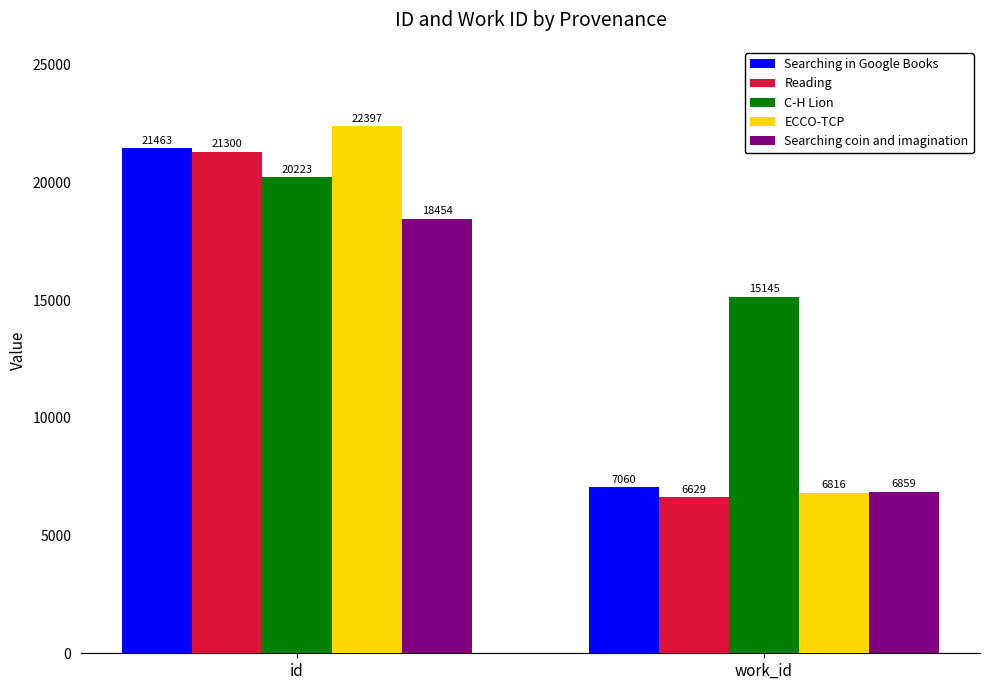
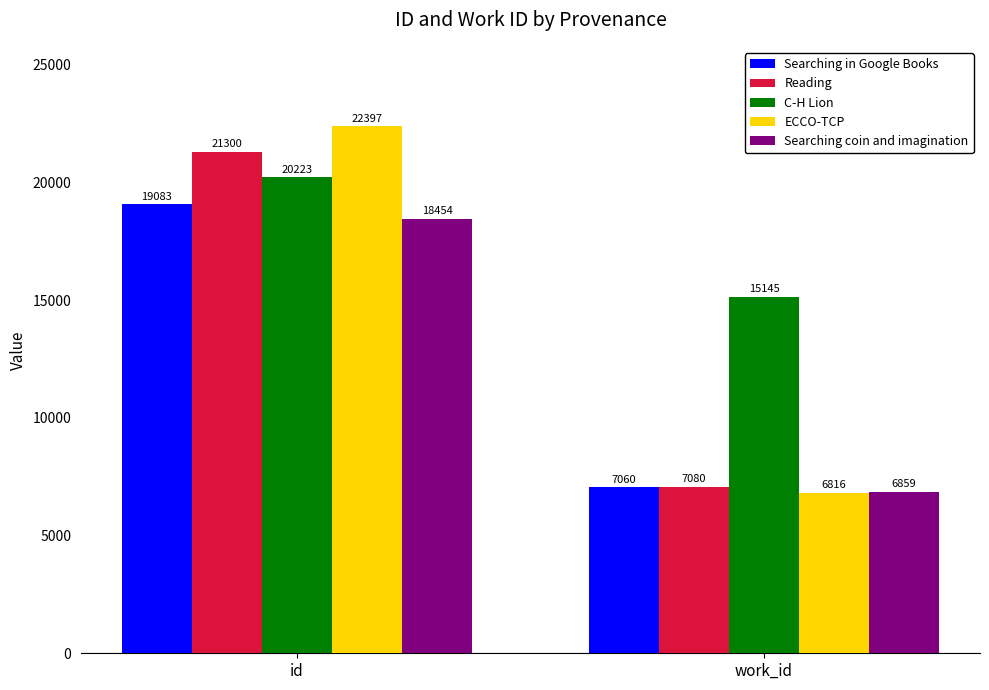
  {
    "Searching in Google Books": {
-     "id": 21463,
+     "id": 19083,
      "work_id": 7060
    },
    "Reading": {
      "id": 21300,
-     "work_id": 6629
+     "work_id": 7080
    },
    "C-H Lion": {
      "id": 20223,
      "work_id": 15145
    },
    "ECCO-TCP": {
      "id": 22397,
      "work_id": 6816
    },
    "Searching coin and imagination": {
      "id": 18454,
      "work_id": 6859
    }
  }
